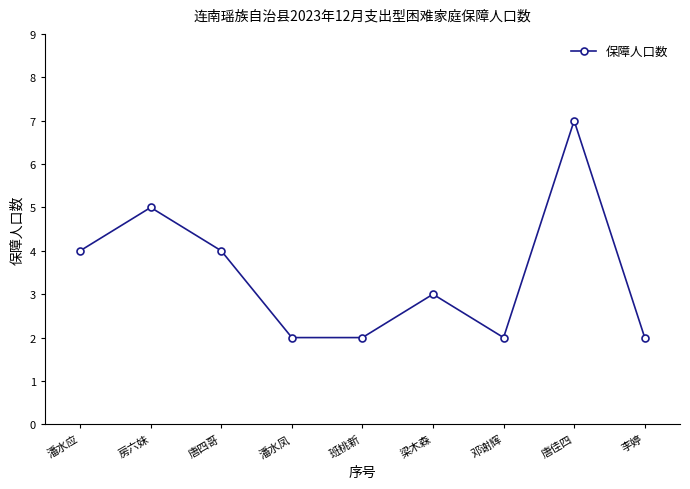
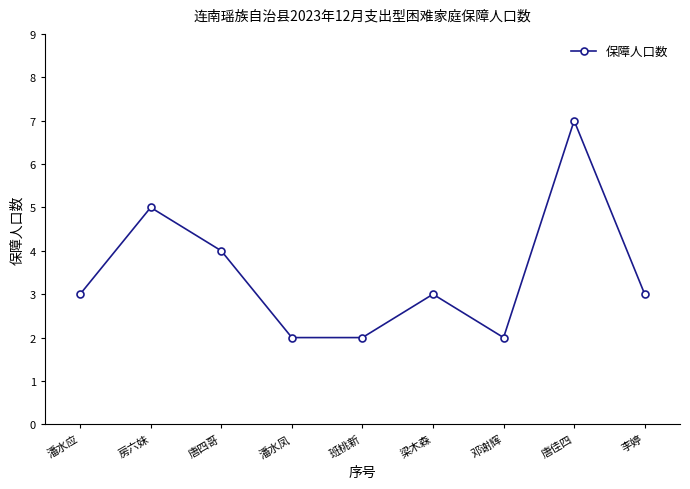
  {
-   "潘水应": 4,
+   "潘水应": 3,
    "房六妹": 5,
    "唐四哥": 4,
    "潘水凤": 2,
    "班桃新": 2,
    "梁木森": 3,
    "邓谢辉": 2,
    "唐佳四": 7,
-   "李婷": 2
+   "李婷": 3
  }
